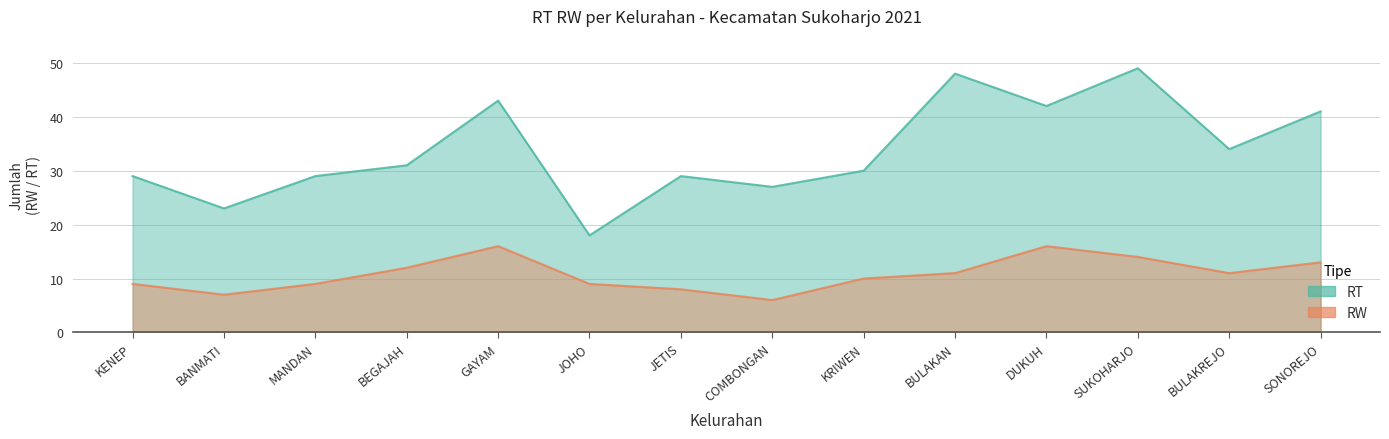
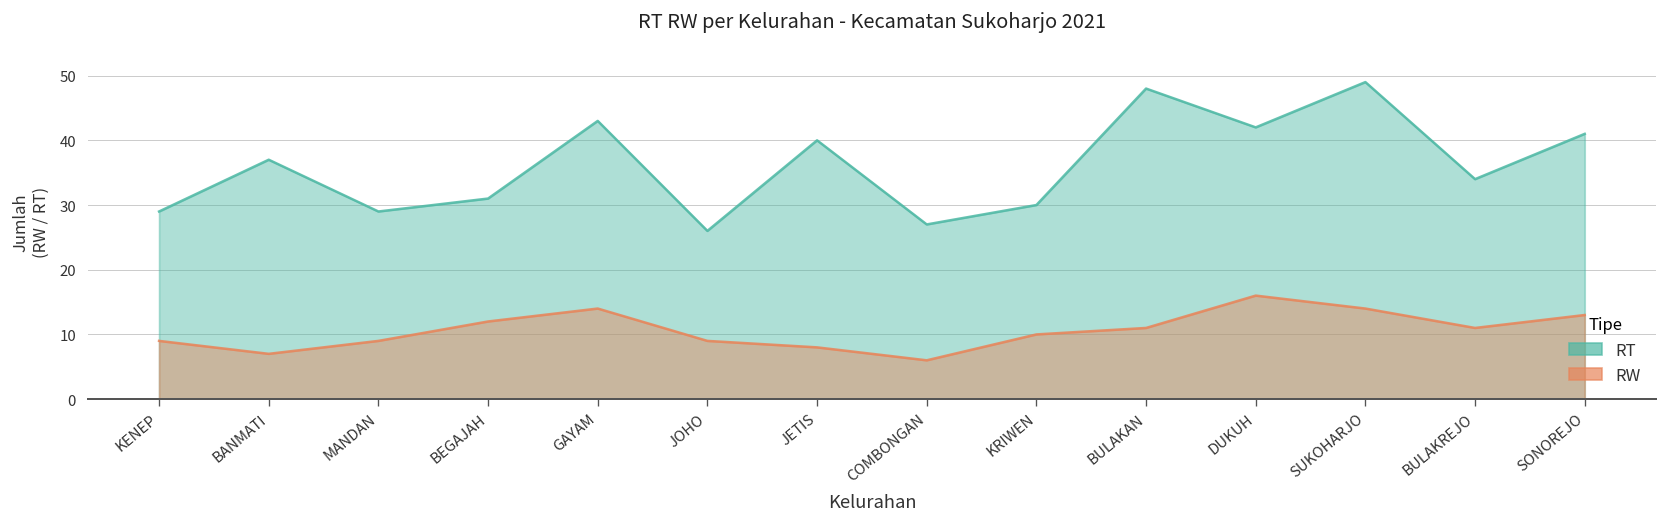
  {
    "RT": {
      "KENEP": 29,
-     "BANMATI": 23,
+     "BANMATI": 37,
      "MANDAN": 29,
      "BEGAJAH": 31,
      "GAYAM": 43,
-     "JOHO": 18,
-     "JETIS": 29,
+     "JOHO": 26,
+     "JETIS": 40,
      "COMBONGAN": 27,
      "KRIWEN": 30,
      "BULAKAN": 48,
      "DUKUH": 42,
      "SUKOHARJO": 49,
      "BULAKREJO": 34,
      "SONOREJO": 41
    },
    "RW": {
      "KENEP": 9,
      "BANMATI": 7,
      "MANDAN": 9,
      "BEGAJAH": 12,
-     "GAYAM": 16,
+     "GAYAM": 14,
      "JOHO": 9,
      "JETIS": 8,
      "COMBONGAN": 6,
      "KRIWEN": 10,
      "BULAKAN": 11,
      "DUKUH": 16,
      "SUKOHARJO": 14,
      "BULAKREJO": 11,
      "SONOREJO": 13
    }
  }
